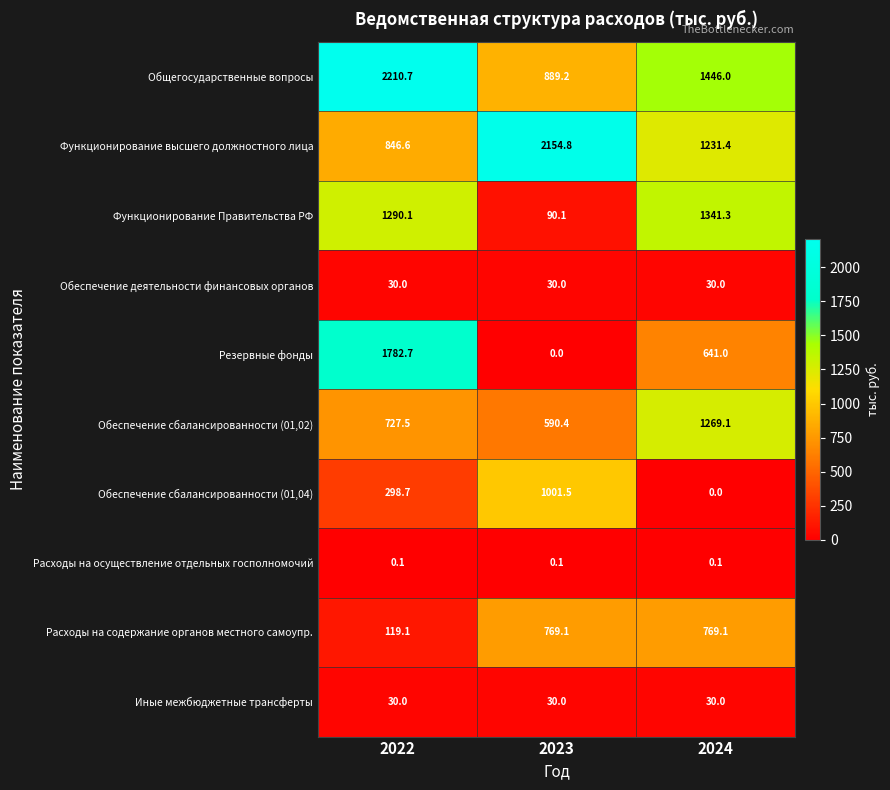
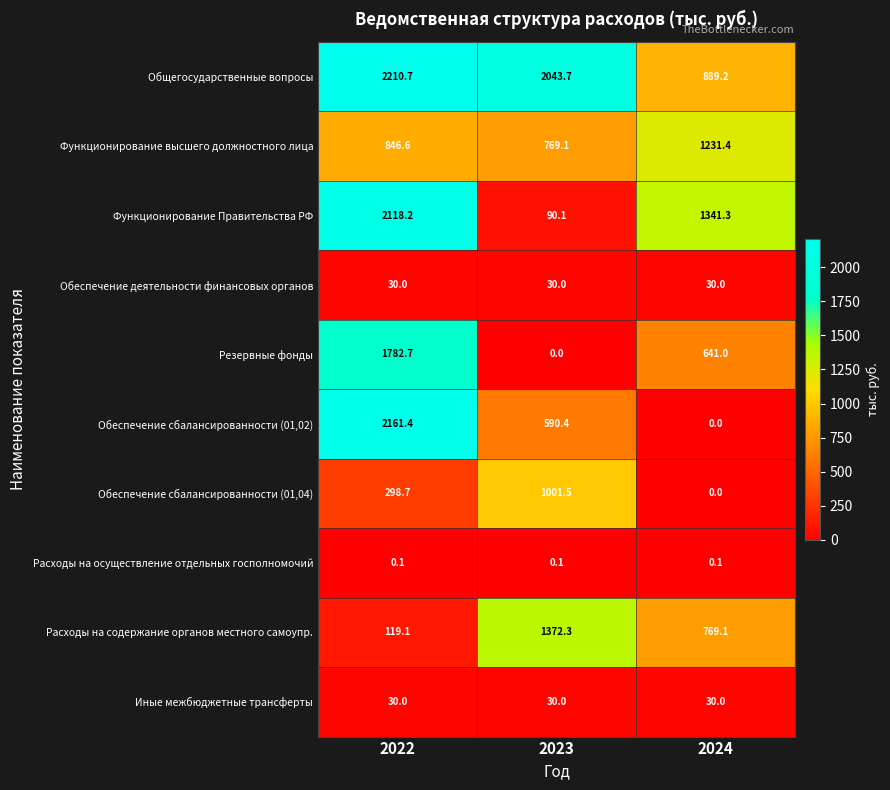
  {
    "Общегосударственные вопросы": {
      "2022": 2210.7,
-     "2023": 889.2,
-     "2024": 1446.0
+     "2023": 2043.7,
+     "2024": 889.2
    },
    "Функционирование высшего должностного лица": {
      "2022": 846.6,
-     "2023": 2154.8,
+     "2023": 769.1,
      "2024": 1231.4
    },
    "Функционирование Правительства РФ": {
-     "2022": 1290.1,
+     "2022": 2118.2,
      "2023": 90.1,
      "2024": 1341.3
    },
    "Обеспечение деятельности финансовых органов": {
      "2022": 30.0,
      "2023": 30.0,
      "2024": 30.0
    },
    "Резервные фонды": {
      "2022": 1782.7,
      "2023": 0.0,
      "2024": 641.0
    },
    "Обеспечение сбалансированности (01,02)": {
-     "2022": 727.5,
+     "2022": 2161.4,
      "2023": 590.4,
-     "2024": 1269.1
+     "2024": 0.0
    },
    "Обеспечение сбалансированности (01,04)": {
      "2022": 298.7,
      "2023": 1001.5,
      "2024": 0.0
    },
    "Расходы на осуществление отдельных госполномочий": {
      "2022": 0.1,
      "2023": 0.1,
      "2024": 0.1
    },
    "Расходы на содержание органов местного самоупр.": {
      "2022": 119.1,
-     "2023": 769.1,
+     "2023": 1372.3,
      "2024": 769.1
    },
    "Иные межбюджетные трансферты": {
      "2022": 30.0,
      "2023": 30.0,
      "2024": 30.0
    }
  }
